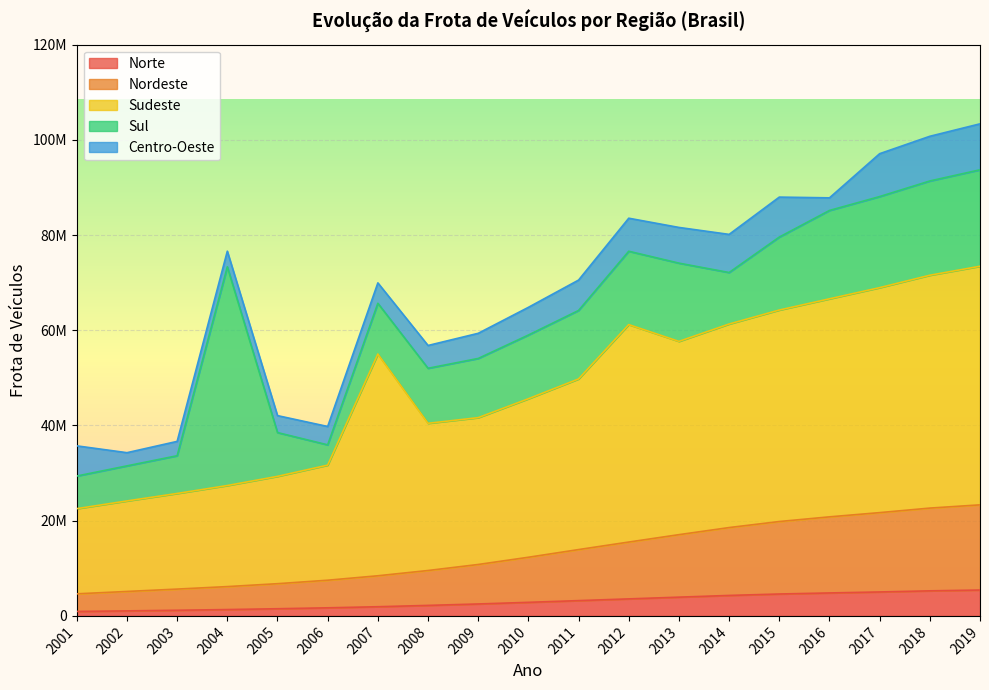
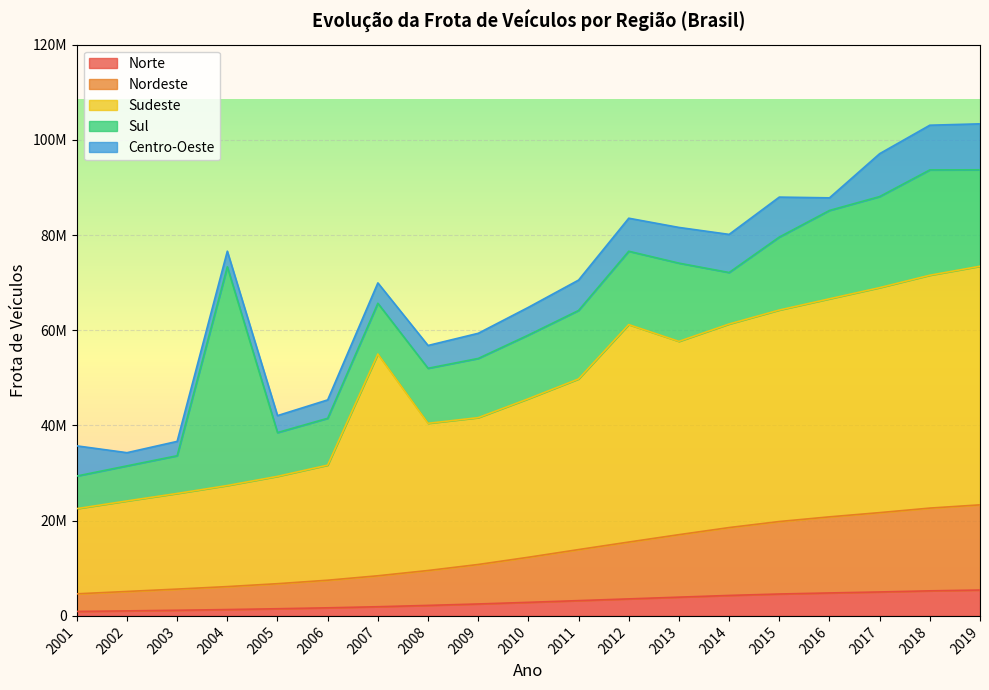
  {
    "Sudeste": {
      "2001": 18000000,
      "2002": 19000000,
      "2003": 20000000,
      "2004": 21000000,
      "2005": 23000000,
      "2006": 24000000,
      "2007": 47000000,
      "2008": 31000000,
      "2009": 31000000,
      "2010": 33000000,
      "2011": 36000000,
      "2012": 46000000,
      "2013": 41000000,
      "2014": 43000000,
      "2015": 44000000,
      "2016": 46000000,
      "2017": 47000000,
      "2018": 49000000,
      "2019": 50000000
    },
    "Sul": {
      "2001": 7000000,
      "2002": 7000000,
      "2003": 8000000,
      "2004": 46000000,
      "2005": 9000000,
-     "2006": 4000000,
+     "2006": 10000000,
      "2007": 11000000,
      "2008": 12000000,
      "2009": 12000000,
      "2010": 13000000,
      "2011": 14000000,
      "2012": 15000000,
      "2013": 16000000,
      "2014": 11000000,
      "2015": 15000000,
      "2016": 19000000,
      "2017": 19000000,
-     "2018": 20000000,
+     "2018": 22000000,
      "2019": 20000000
    },
    "Centro-Oeste": {
      "2001": 6000000,
      "2002": 3000000,
      "2003": 3000000,
      "2004": 3000000,
      "2005": 4000000,
      "2006": 4000000,
      "2007": 4000000,
      "2008": 5000000,
      "2009": 5000000,
      "2010": 6000000,
      "2011": 6000000,
      "2012": 7000000,
      "2013": 7000000,
      "2014": 8000000,
      "2015": 8000000,
      "2016": 3000000,
      "2017": 9000000,
      "2018": 9000000,
      "2019": 10000000
    }
  }
